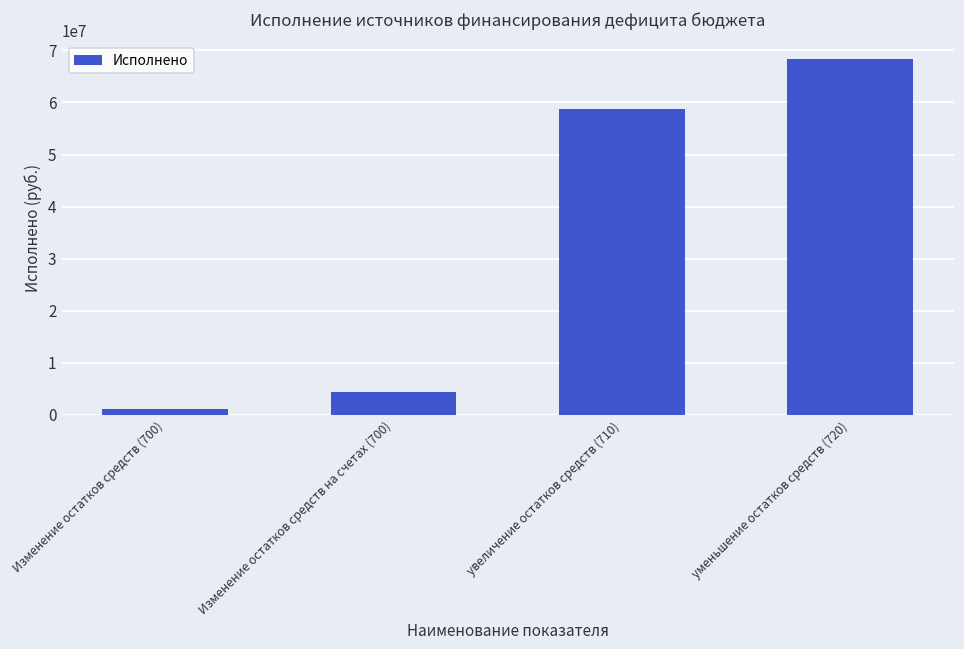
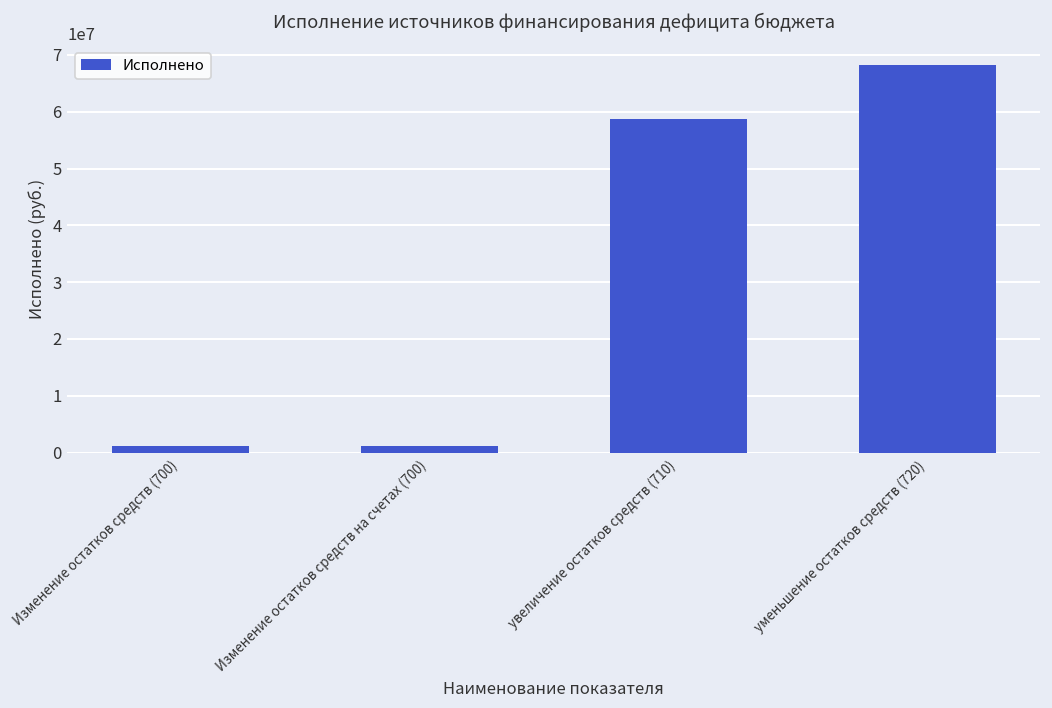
  {
    "Изменение остатков средств (700)": 1000000,
-   "Изменение остатков средств на счетах (700)": 4000000,
+   "Изменение остатков средств на счетах (700)": 1000000,
    "увеличение остатков средств (710)": 59000000,
    "уменьшение остатков средств (720)": 68000000
  }
